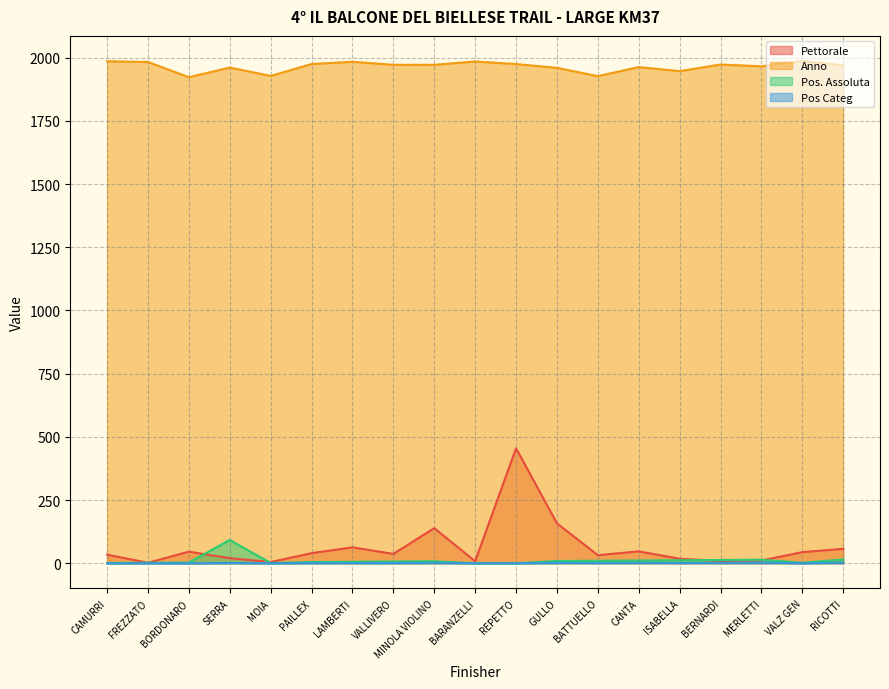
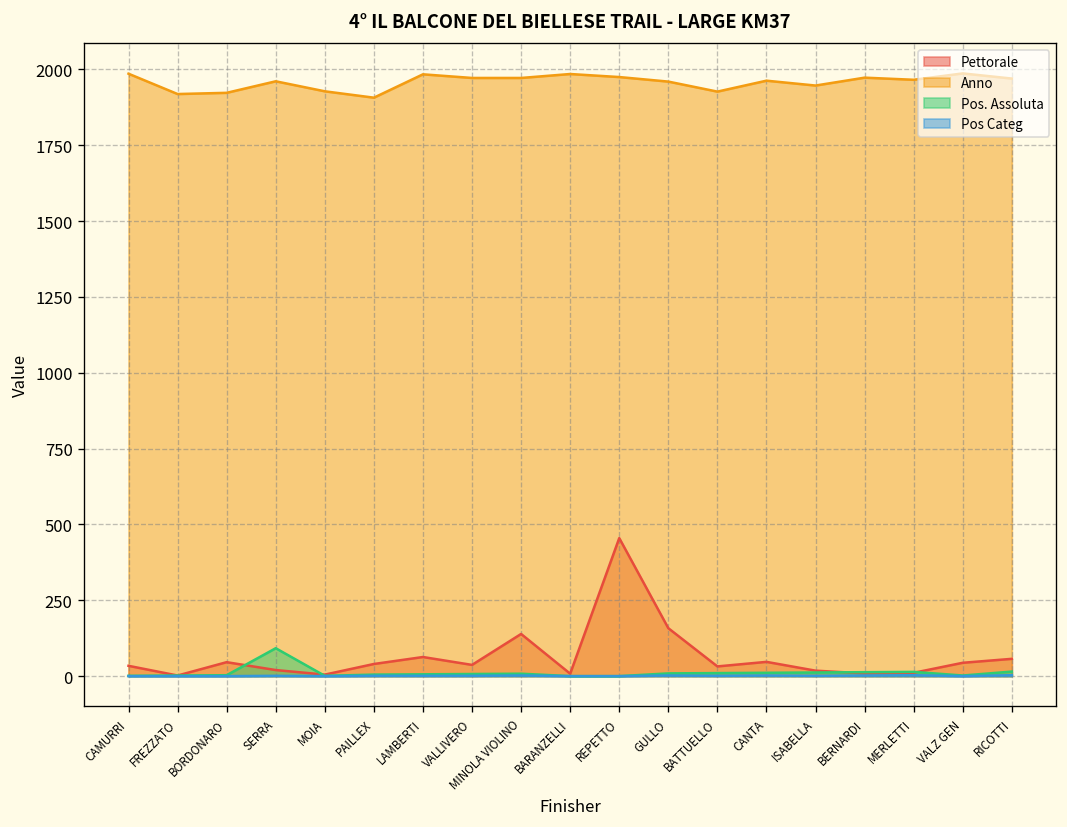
  {
    "Pettorale": {
      "CAMURRI": 30,
      "BORDONARO": 50,
      "SERRA": 20,
      "PAILLEX": 40,
      "LAMBERTI": 60,
      "VALLIVERO": 40,
      "MINOLA VIOLINO": 140,
      "REPETTO": 460,
      "GULLO": 160,
      "BATTUELLO": 30,
      "CANTA": 50,
      "VALZ GEN": 40,
      "RICOTTI": 60
    },
    "Anno": {
      "CAMURRI": 1990,
-     "FREZZATO": 1980,
+     "FREZZATO": 1920,
      "BORDONARO": 1920,
      "SERRA": 1960,
      "MOIA": 1930,
-     "PAILLEX": 1980,
+     "PAILLEX": 1910,
      "LAMBERTI": 1980,
      "VALLIVERO": 1970,
      "MINOLA VIOLINO": 1970,
      "BARANZELLI": 1990,
      "REPETTO": 1980,
      "GULLO": 1960,
      "BATTUELLO": 1930,
      "CANTA": 1960,
      "ISABELLA": 1950,
      "BERNARDI": 1970,
      "MERLETTI": 1970
    },
    "Pos. Assoluta": {
      "SERRA": 90,
      "RICOTTI": 20
    },
    "Pos Categ": {
      "SERRA": 0,
      "ISABELLA": 0,
      "RICOTTI": 0
    }
  }
